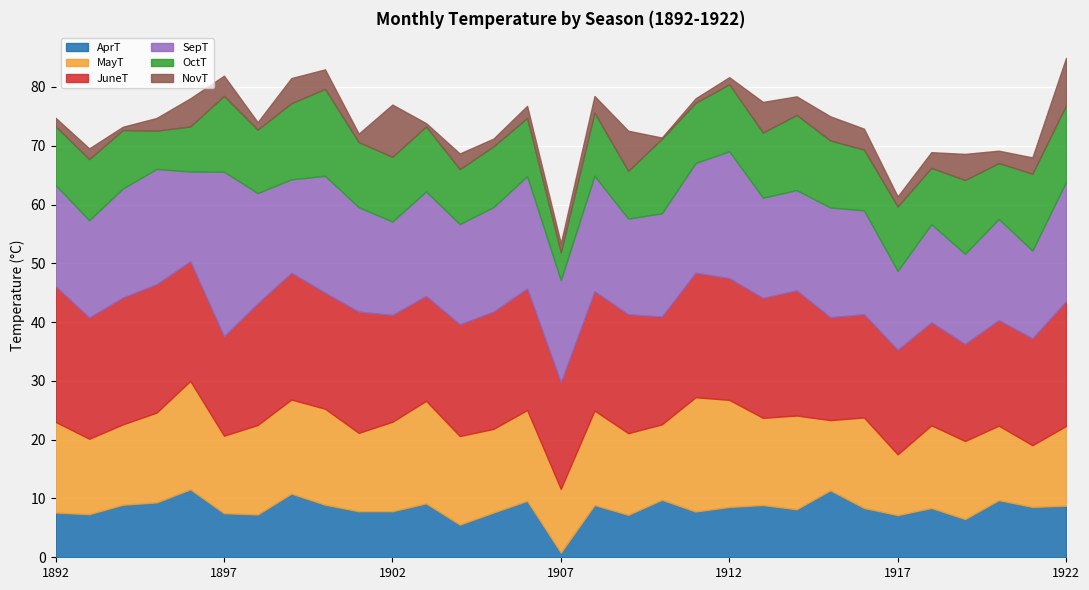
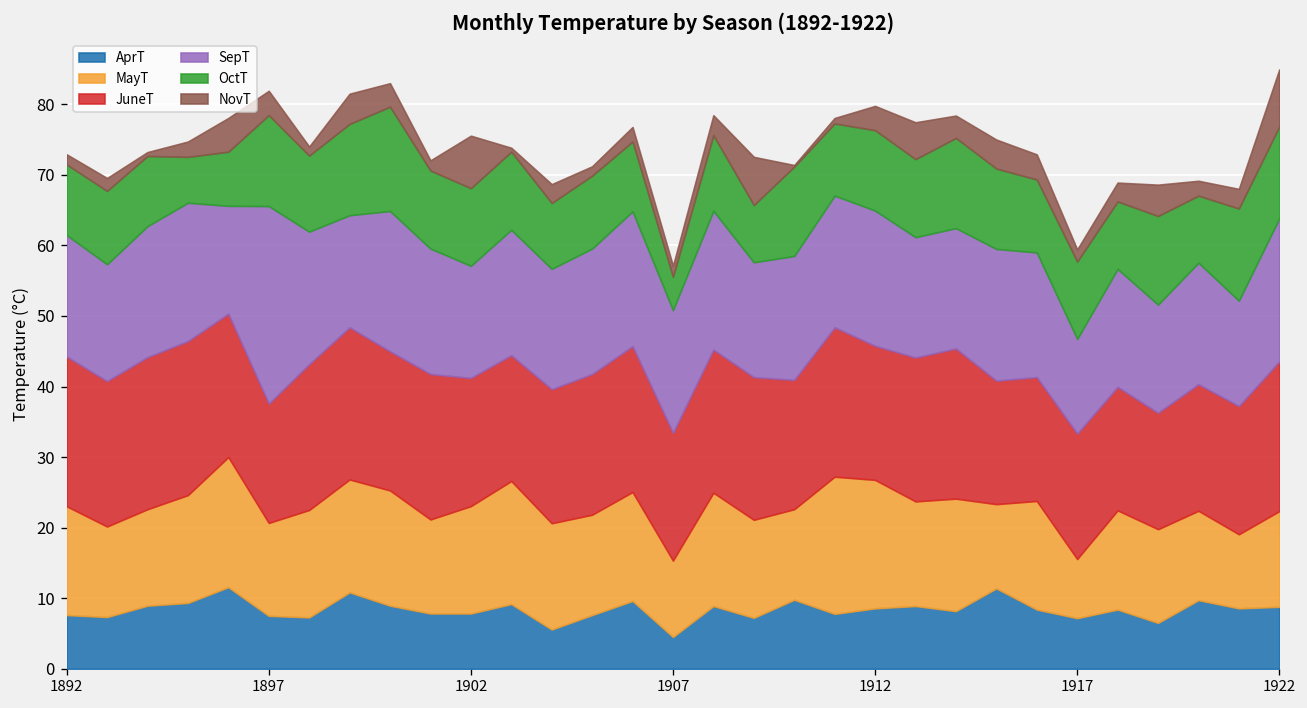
  {
    "AprT": {
      "1892": 8,
      "1897": 8,
      "1902": 8,
-     "1907": 1,
+     "1907": 5,
      "1912": 9,
      "1917": 7,
      "1922": 9
    },
    "MayT": {
      "1892": 15,
      "1897": 13,
      "1902": 15,
      "1907": 11,
      "1912": 18,
-     "1917": 10,
+     "1917": 8,
      "1922": 14
    },
    "JuneT": {
-     "1892": 23,
+     "1892": 21,
      "1897": 17,
      "1902": 18,
      "1907": 18,
-     "1912": 21,
+     "1912": 19,
      "1917": 18,
      "1922": 21
    },
    "SepT": {
      "1892": 17,
      "1897": 28,
      "1902": 16,
      "1907": 17,
-     "1912": 22,
+     "1912": 19,
      "1917": 13,
      "1922": 20
    },
    "OctT": {
      "1892": 10,
      "1897": 13,
      "1902": 11,
      "1907": 5,
      "1912": 11,
      "1917": 11,
      "1922": 13
    },
    "NovT": {
      "1892": 1,
      "1897": 3,
-     "1902": 9,
+     "1902": 7,
      "1907": 2,
-     "1912": 1,
+     "1912": 3,
      "1917": 2,
      "1922": 8
    }
  }
